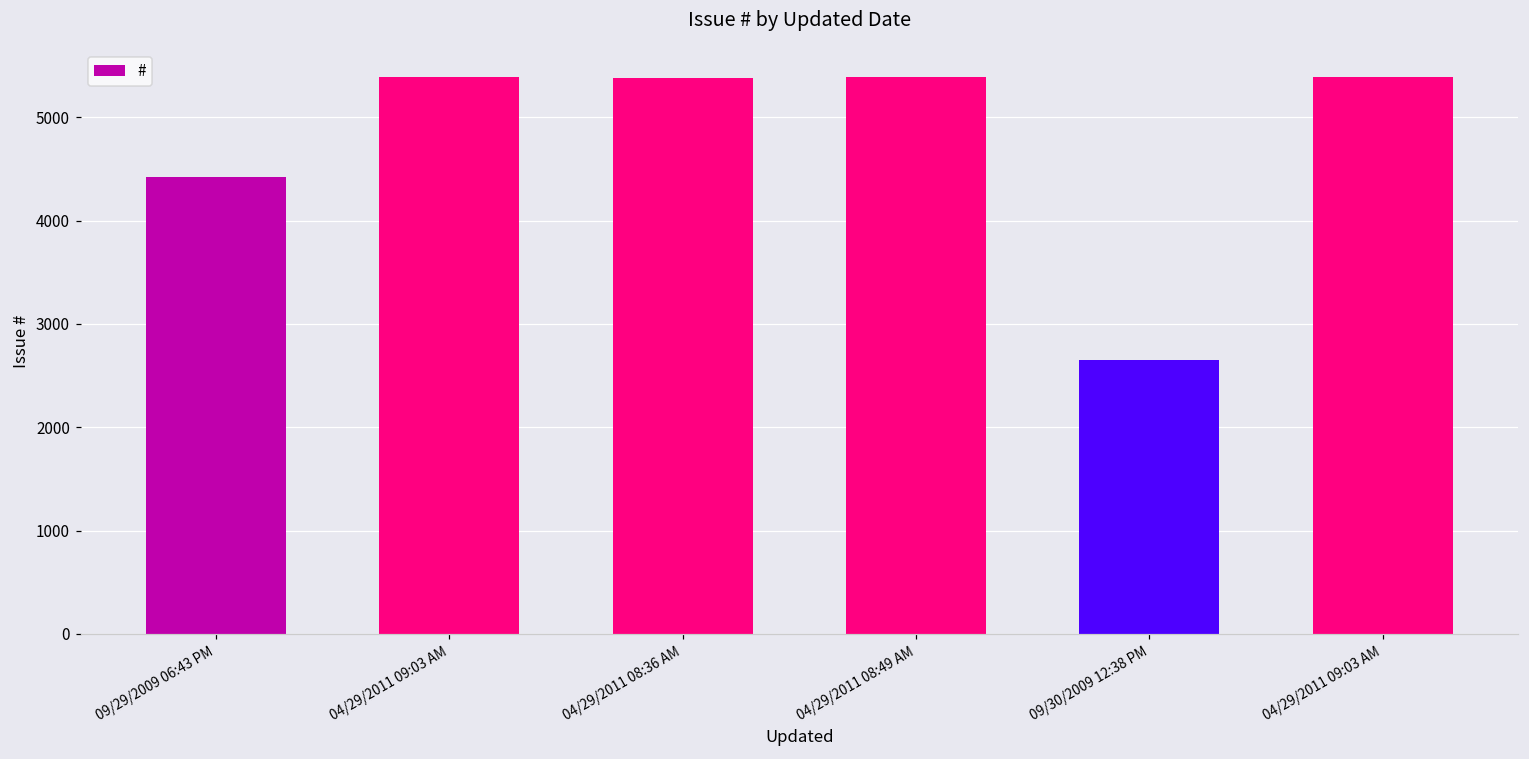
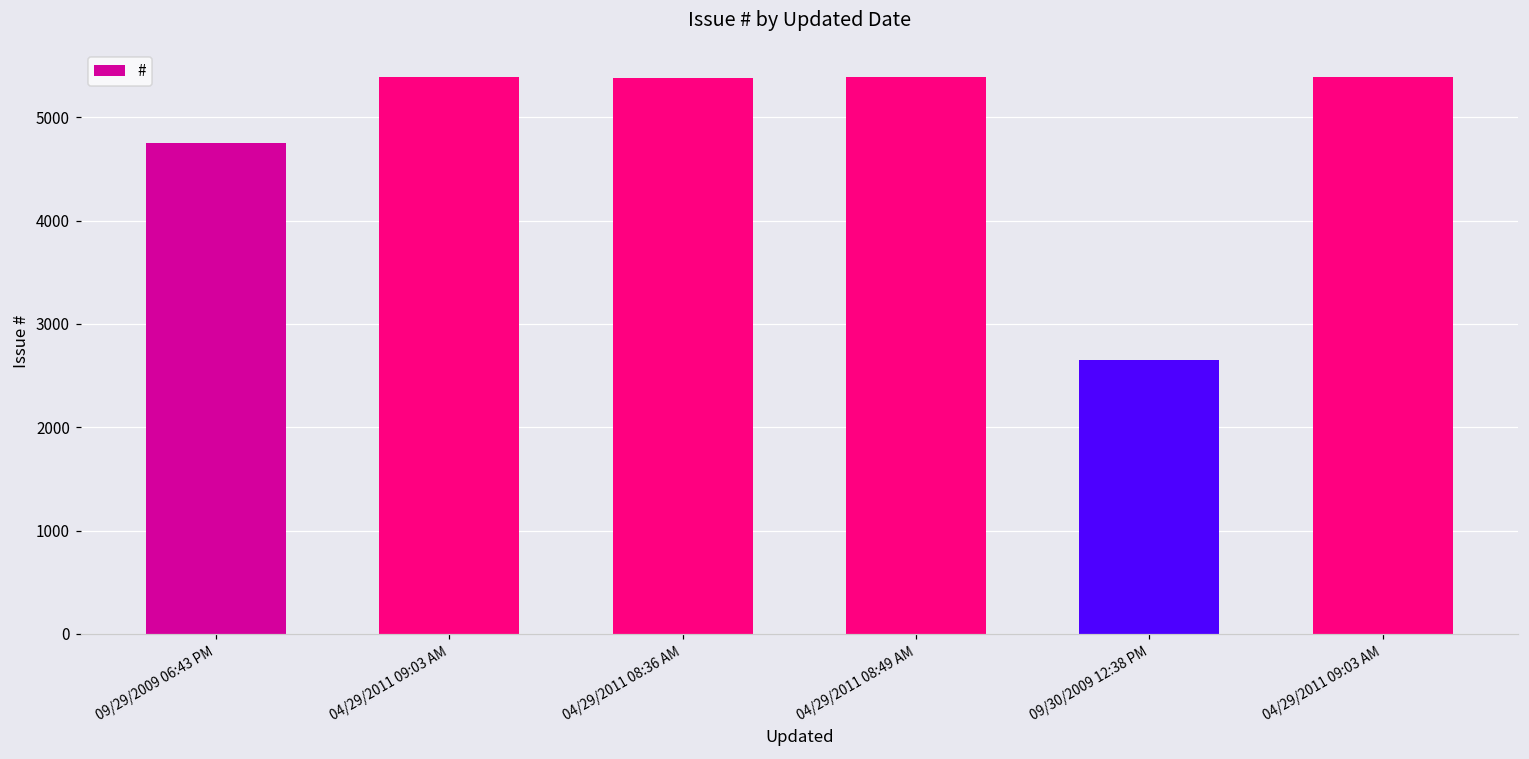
  {
-   "09/29/2009 06:43 PM": 4400,
+   "09/29/2009 06:43 PM": 4700,
    "04/29/2011 08:36 AM": 5400,
    "04/29/2011 08:49 AM": 5400,
    "09/30/2009 12:38 PM": 2700
  }
